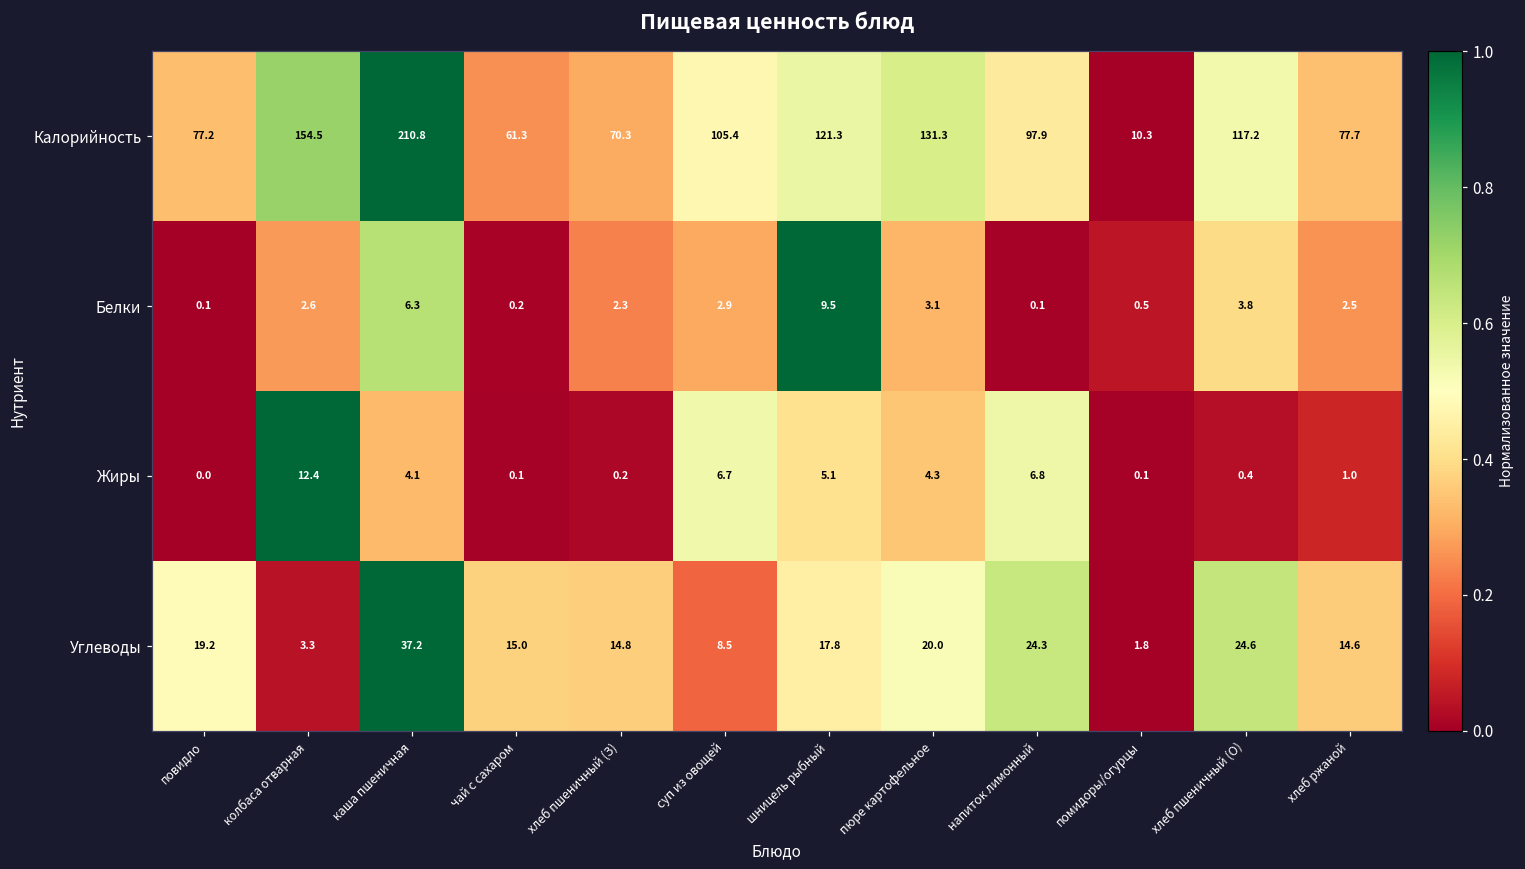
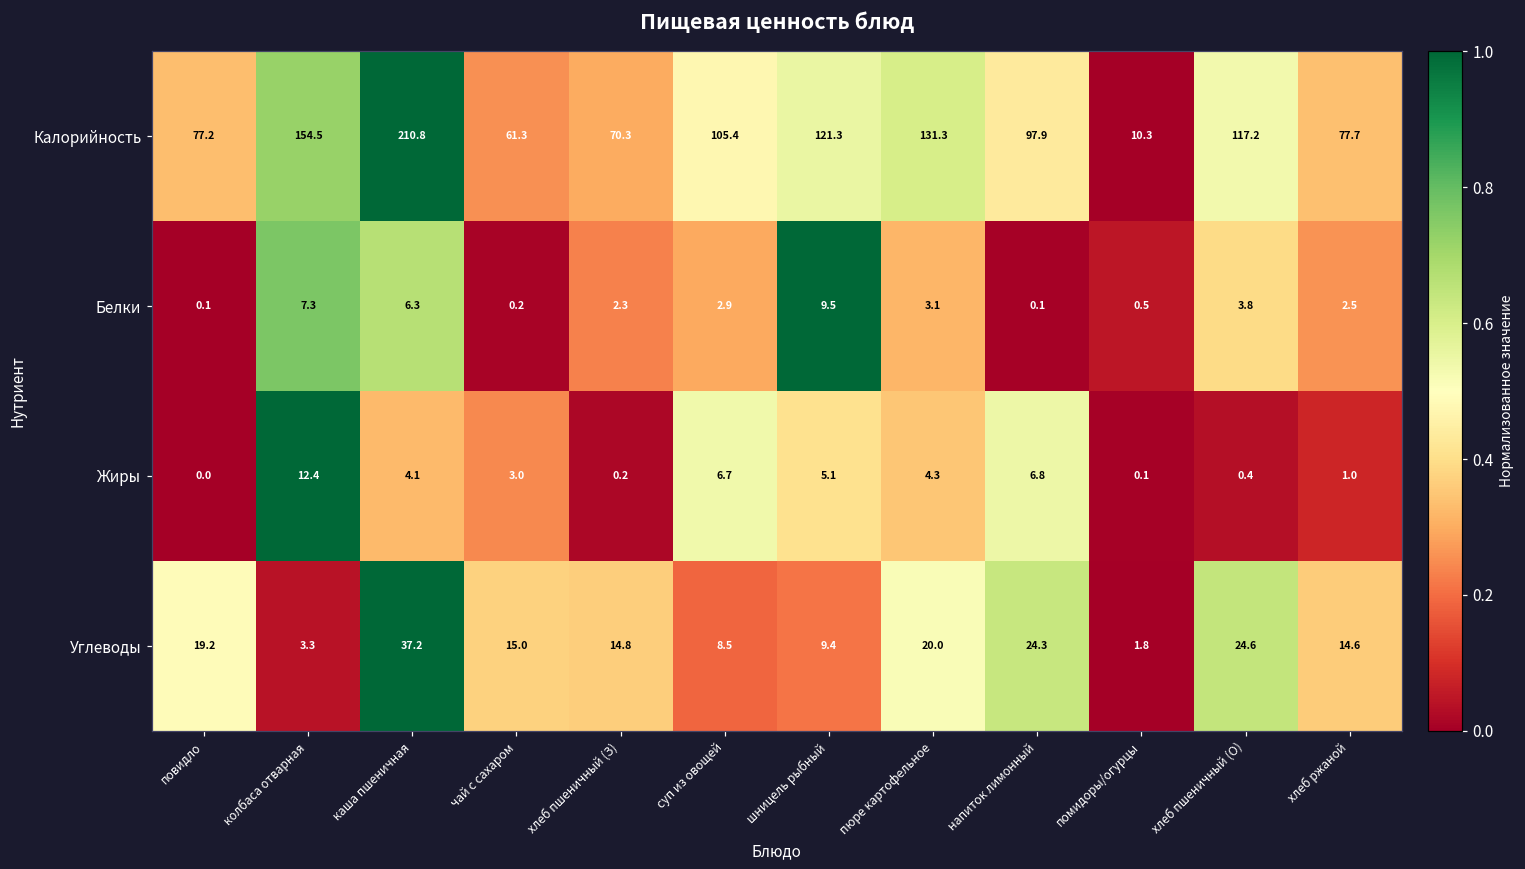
  {
    "Калорийность": {
      "повидло": 77.2,
      "колбаса отварная": 154.5,
      "каша пшеничная": 210.8,
      "чай с сахаром": 61.3,
      "хлеб пшеничный (З)": 70.3,
      "суп из овощей": 105.4,
      "шницель рыбный": 121.3,
      "пюре картофельное": 131.3,
      "напиток лимонный": 97.9,
      "помидоры/огурцы": 10.3,
      "хлеб пшеничный (О)": 117.2,
      "хлеб ржаной": 77.7
    },
    "Белки": {
      "повидло": 0.1,
-     "колбаса отварная": 2.6,
+     "колбаса отварная": 7.3,
      "каша пшеничная": 6.3,
      "чай с сахаром": 0.2,
      "хлеб пшеничный (З)": 2.3,
      "суп из овощей": 2.9,
      "шницель рыбный": 9.5,
      "пюре картофельное": 3.1,
      "напиток лимонный": 0.1,
      "помидоры/огурцы": 0.5,
      "хлеб пшеничный (О)": 3.8,
      "хлеб ржаной": 2.5
    },
    "Жиры": {
      "повидло": 0.0,
      "колбаса отварная": 12.4,
      "каша пшеничная": 4.1,
-     "чай с сахаром": 0.1,
+     "чай с сахаром": 3.0,
      "хлеб пшеничный (З)": 0.2,
      "суп из овощей": 6.7,
      "шницель рыбный": 5.1,
      "пюре картофельное": 4.3,
      "напиток лимонный": 6.8,
      "помидоры/огурцы": 0.1,
      "хлеб пшеничный (О)": 0.4,
      "хлеб ржаной": 1.0
    },
    "Углеводы": {
      "повидло": 19.2,
      "колбаса отварная": 3.3,
      "каша пшеничная": 37.2,
      "чай с сахаром": 15.0,
      "хлеб пшеничный (З)": 14.8,
      "суп из овощей": 8.5,
-     "шницель рыбный": 17.8,
+     "шницель рыбный": 9.4,
      "пюре картофельное": 20.0,
      "напиток лимонный": 24.3,
      "помидоры/огурцы": 1.8,
      "хлеб пшеничный (О)": 24.6,
      "хлеб ржаной": 14.6
    }
  }
